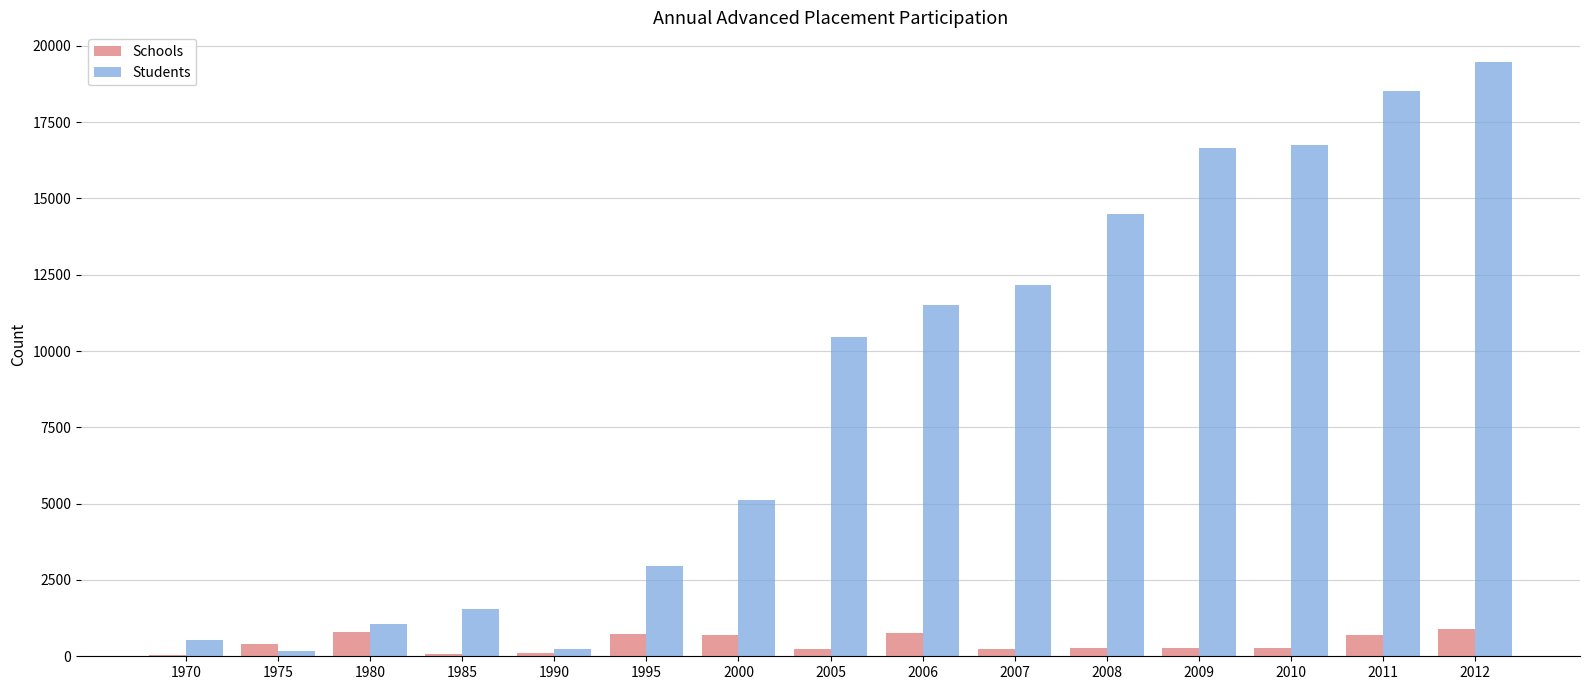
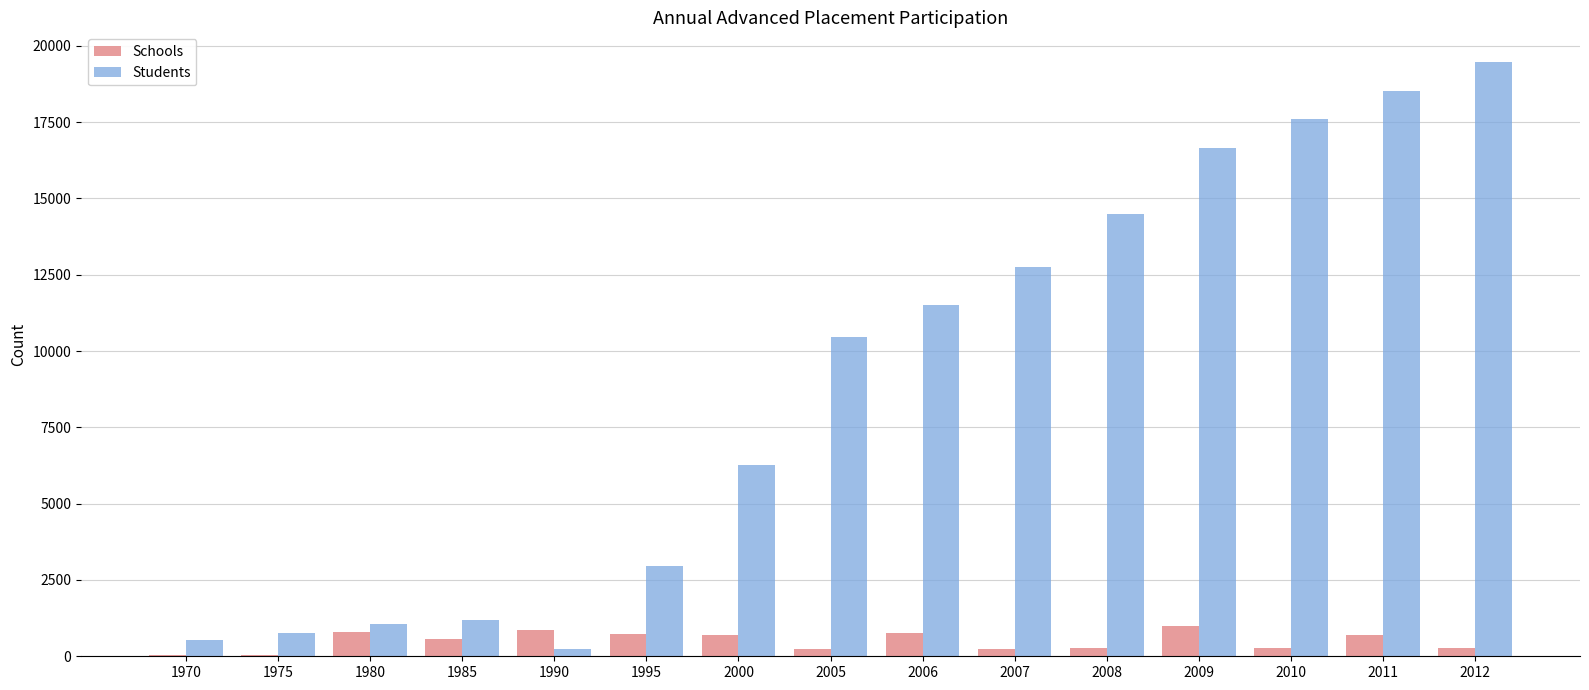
  {
    "Schools": {
-     "1975": 400,
+     "1975": 0,
      "1980": 800,
-     "1985": 100,
-     "1990": 100,
+     "1985": 600,
+     "1990": 900,
      "1995": 700,
      "2000": 700,
      "2005": 200,
      "2006": 800,
      "2007": 200,
      "2008": 300,
-     "2009": 300,
+     "2009": 1000,
      "2010": 300,
      "2011": 700,
-     "2012": 900
+     "2012": 300
    },
    "Students": {
      "1970": 500,
-     "1975": 200,
+     "1975": 800,
      "1980": 1100,
-     "1985": 1600,
+     "1985": 1200,
      "1990": 200,
      "1995": 3000,
-     "2000": 5100,
+     "2000": 6300,
      "2005": 10500,
      "2006": 11500,
-     "2007": 12200,
+     "2007": 12700,
      "2008": 14500,
      "2009": 16700,
-     "2010": 16800,
+     "2010": 17600,
      "2011": 18500,
      "2012": 19500
    }
  }
